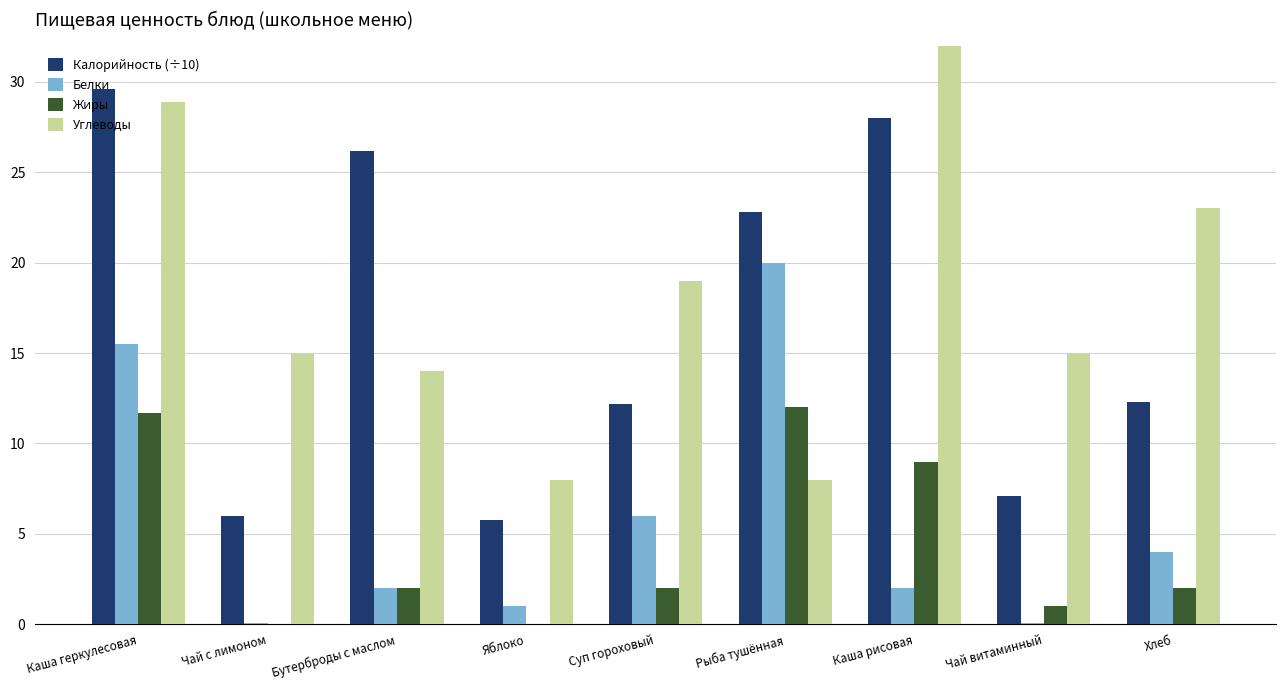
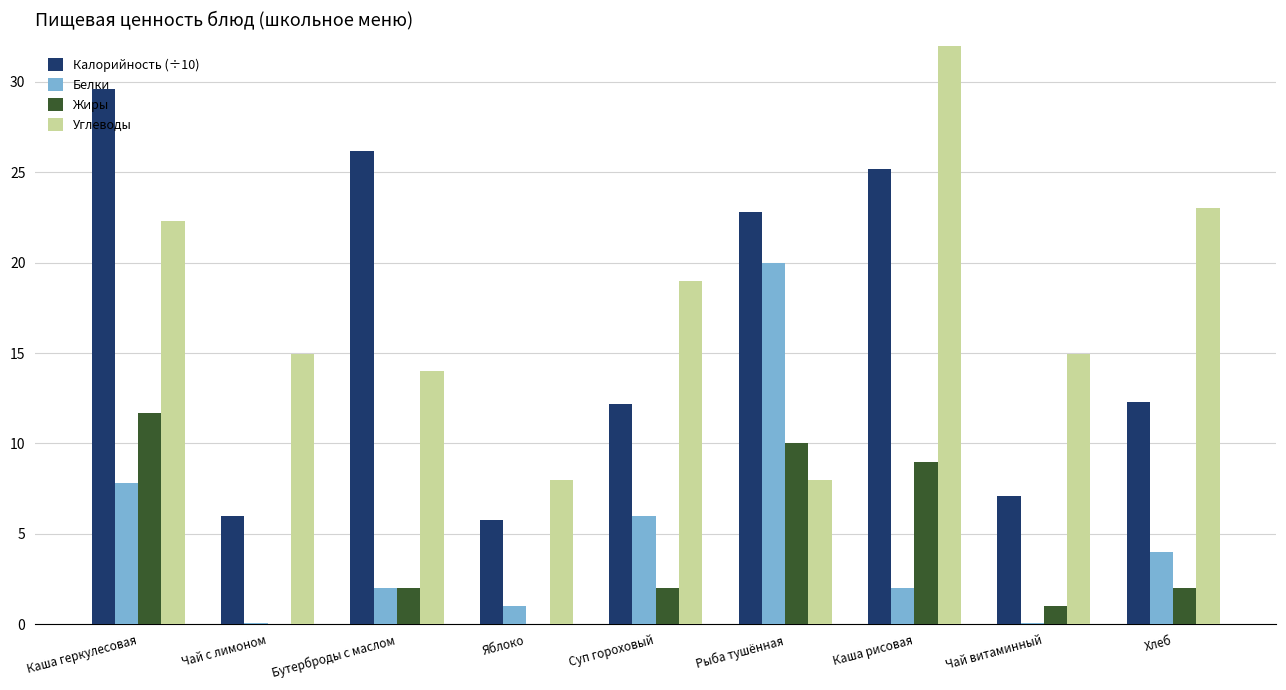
  {
    "Калорийность (÷10)": {
      "Каша геркулесовая": 29.6,
      "Чай с лимоном": 6.0,
      "Бутерброды с маслом": 26.2,
      "Яблоко": 5.8,
      "Суп гороховый": 12.2,
      "Рыба тушённая": 22.8,
-     "Каша рисовая": 28.0,
+     "Каша рисовая": 25.2,
      "Чай витаминный": 7.1,
      "Хлеб": 12.3
    },
    "Белки": {
-     "Каша геркулесовая": 15.5,
+     "Каша геркулесовая": 7.8,
      "Бутерброды с маслом": 2.0,
      "Яблоко": 1.0,
      "Суп гороховый": 6.0,
      "Рыба тушённая": 20.0,
      "Каша рисовая": 2.0,
      "Хлеб": 4.0
    },
    "Жиры": {
      "Каша геркулесовая": 11.7,
      "Чай с лимоном": 0,
      "Бутерброды с маслом": 2,
      "Яблоко": 0,
      "Суп гороховый": 2,
-     "Рыба тушённая": 12,
+     "Рыба тушённая": 10,
      "Каша рисовая": 9,
      "Чай витаминный": 1,
      "Хлеб": 2
    },
    "Углеводы": {
-     "Каша геркулесовая": 28.9,
+     "Каша геркулесовая": 22.3,
      "Чай с лимоном": 15.0,
      "Бутерброды с маслом": 14.0,
      "Яблоко": 8.0,
      "Суп гороховый": 19.0,
      "Рыба тушённая": 8.0,
      "Чай витаминный": 15.0,
      "Хлеб": 23.0
    }
  }
